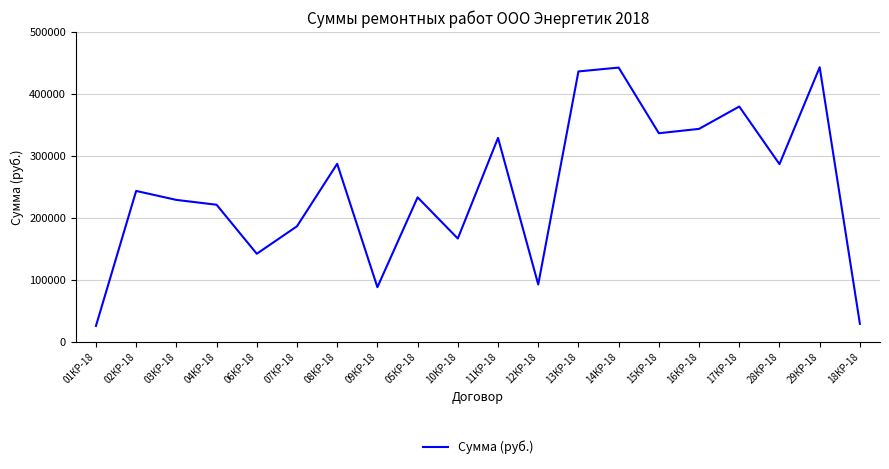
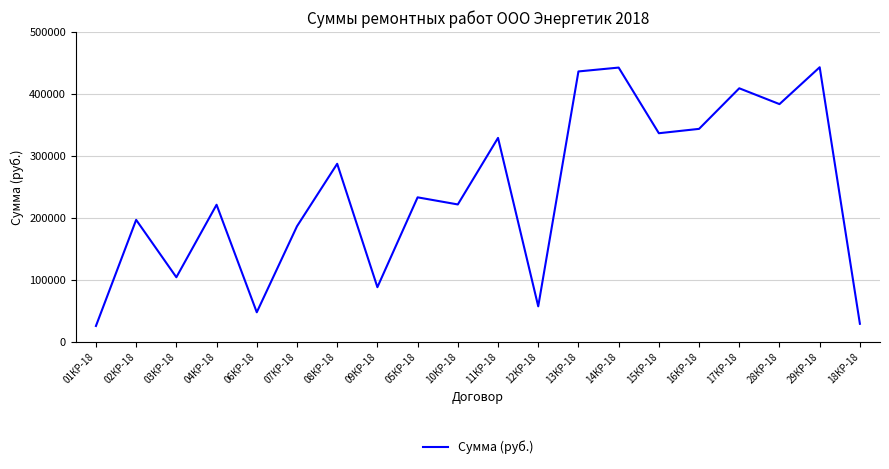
  {
    "01КР-18": 30000,
-   "02КР-18": 240000,
-   "03КР-18": 230000,
+   "02КР-18": 200000,
+   "03КР-18": 100000,
    "04КР-18": 220000,
-   "06КР-18": 140000,
+   "06КР-18": 50000,
    "07КР-18": 190000,
    "08КР-18": 290000,
    "09КР-18": 90000,
    "05КР-18": 230000,
-   "10КР-18": 170000,
+   "10КР-18": 220000,
    "11КР-18": 330000,
-   "12КР-18": 90000,
+   "12КР-18": 60000,
    "13КР-18": 440000,
    "14КР-18": 440000,
    "15КР-18": 340000,
    "16КР-18": 340000,
-   "17КР-18": 380000,
-   "28КР-18": 290000,
+   "17КР-18": 410000,
+   "28КР-18": 380000,
    "29КР-18": 440000,
    "18КР-18": 30000
  }
